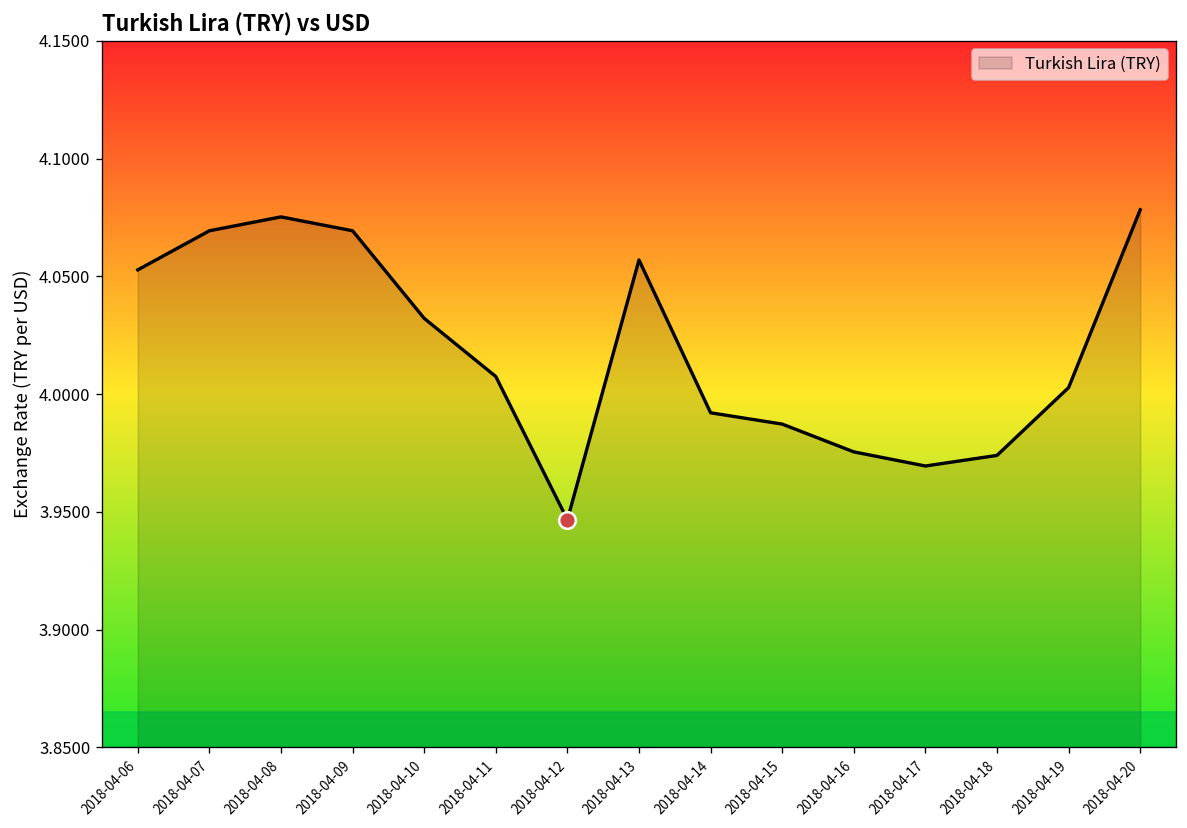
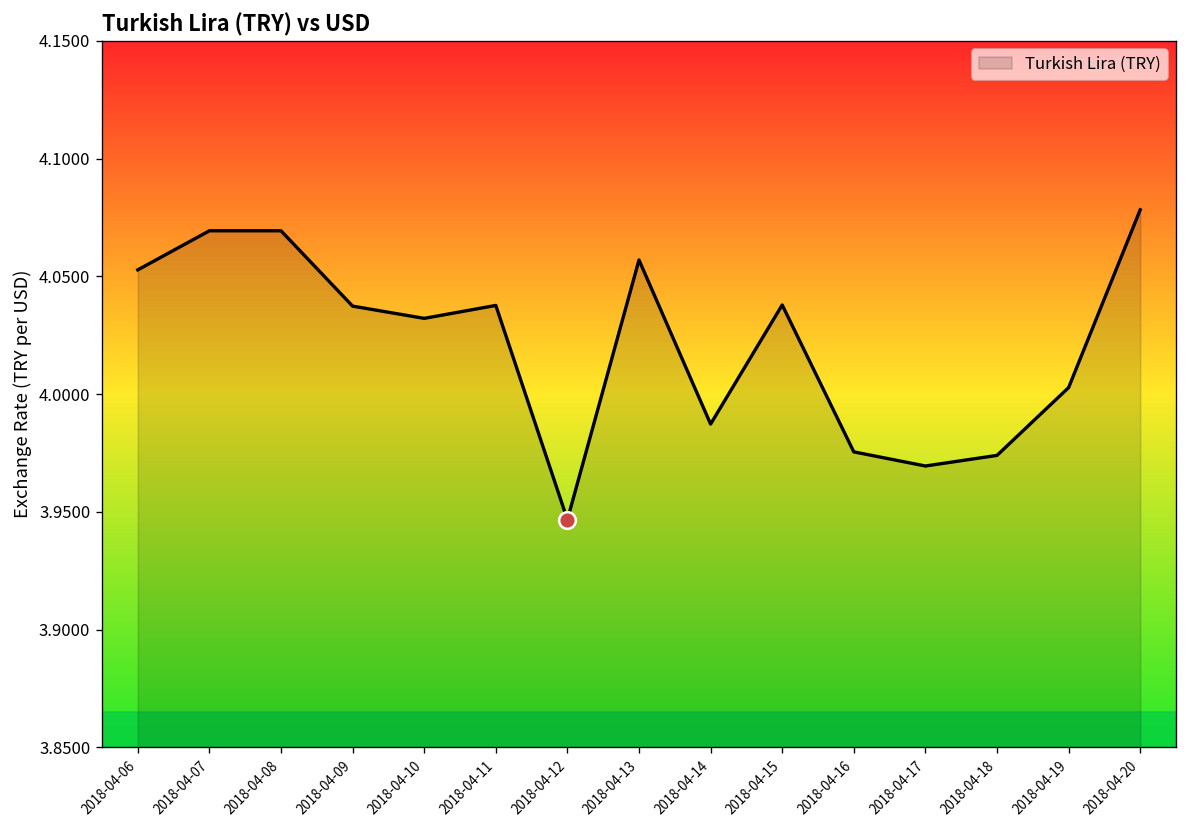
  {
    "Turkish Lira (TRY)": {
      "2018-04-06": 4.053,
      "2018-04-07": 4.069,
-     "2018-04-08": 4.075,
-     "2018-04-09": 4.069,
+     "2018-04-08": 4.069,
+     "2018-04-09": 4.037,
      "2018-04-10": 4.032,
-     "2018-04-11": 4.008,
+     "2018-04-11": 4.038,
      "2018-04-13": 4.057,
-     "2018-04-14": 3.992,
-     "2018-04-15": 3.987,
+     "2018-04-14": 3.987,
+     "2018-04-15": 4.038,
      "2018-04-16": 3.976,
      "2018-04-17": 3.970,
      "2018-04-18": 3.974,
      "2018-04-19": 4.003,
      "2018-04-20": 4.078
    }
  }
